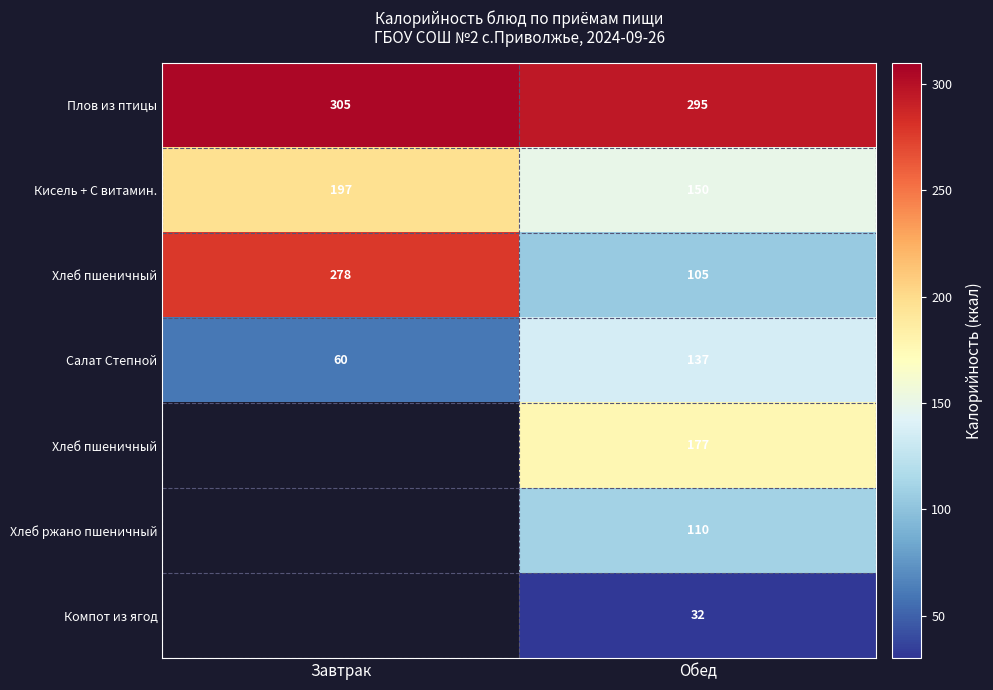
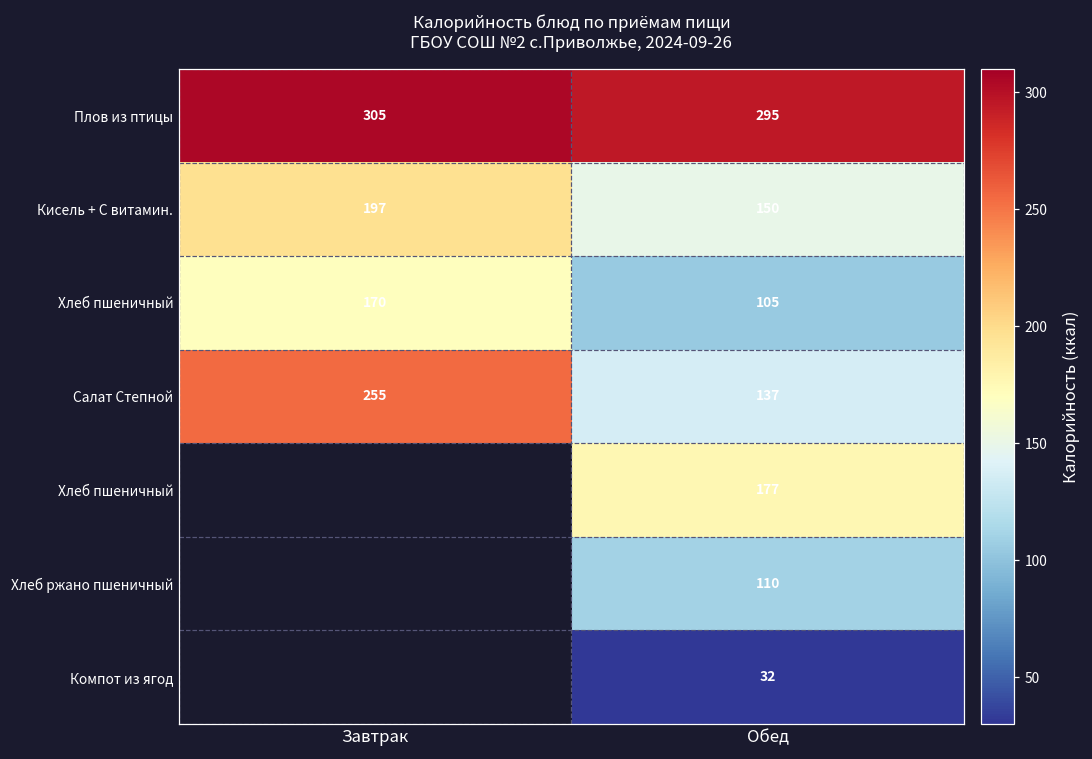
  {
    "Плов из птицы": {
      "Завтрак": 305,
      "Обед": 295
    },
    "Кисель + С витамин.": {
      "Завтрак": 197
    },
    "Хлеб пшеничный": {
-     "Завтрак": 278
+     "Завтрак": 170
    },
    "Салат Степной": {
-     "Завтрак": 60
+     "Завтрак": 255
    },
    "Хлеб ржано пшеничный": {
      "Обед": 110
    },
    "Компот из ягод": {
      "Обед": 32
    }
  }
